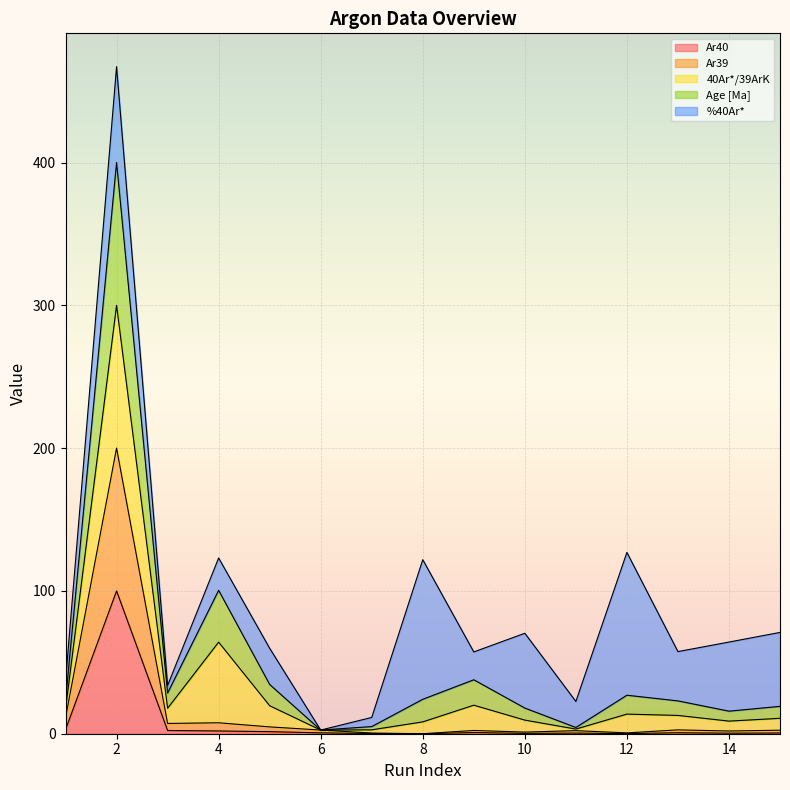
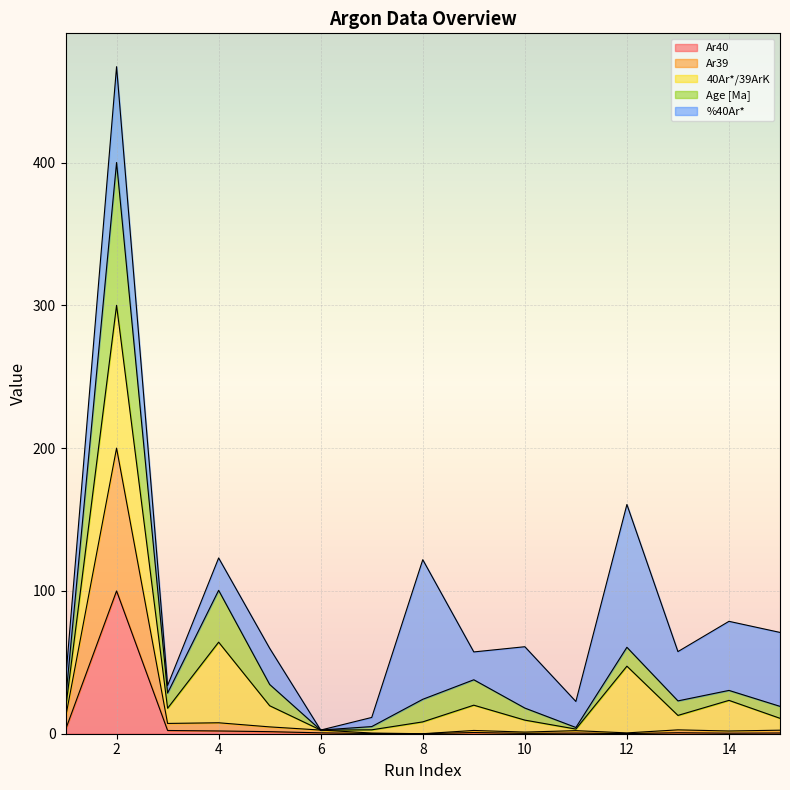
  {
    "Ar40": {
      "2": 100,
      "4": 2,
      "6": 1
    },
    "Ar39": {
      "2": 100,
      "4": 6
    },
    "40Ar*/39ArK": {
      "2": 100,
      "4": 56,
      "8": 8,
      "10": 8,
-     "12": 13,
-     "14": 7
+     "12": 47,
+     "14": 21
    },
    "Age [Ma]": {
      "2": 100,
      "4": 36,
      "8": 16,
      "10": 8,
      "12": 13,
      "14": 7
    },
    "%40Ar*": {
      "2": 67,
      "4": 23,
      "8": 98,
-     "10": 52,
+     "10": 43,
      "12": 100,
      "14": 48
    }
  }
